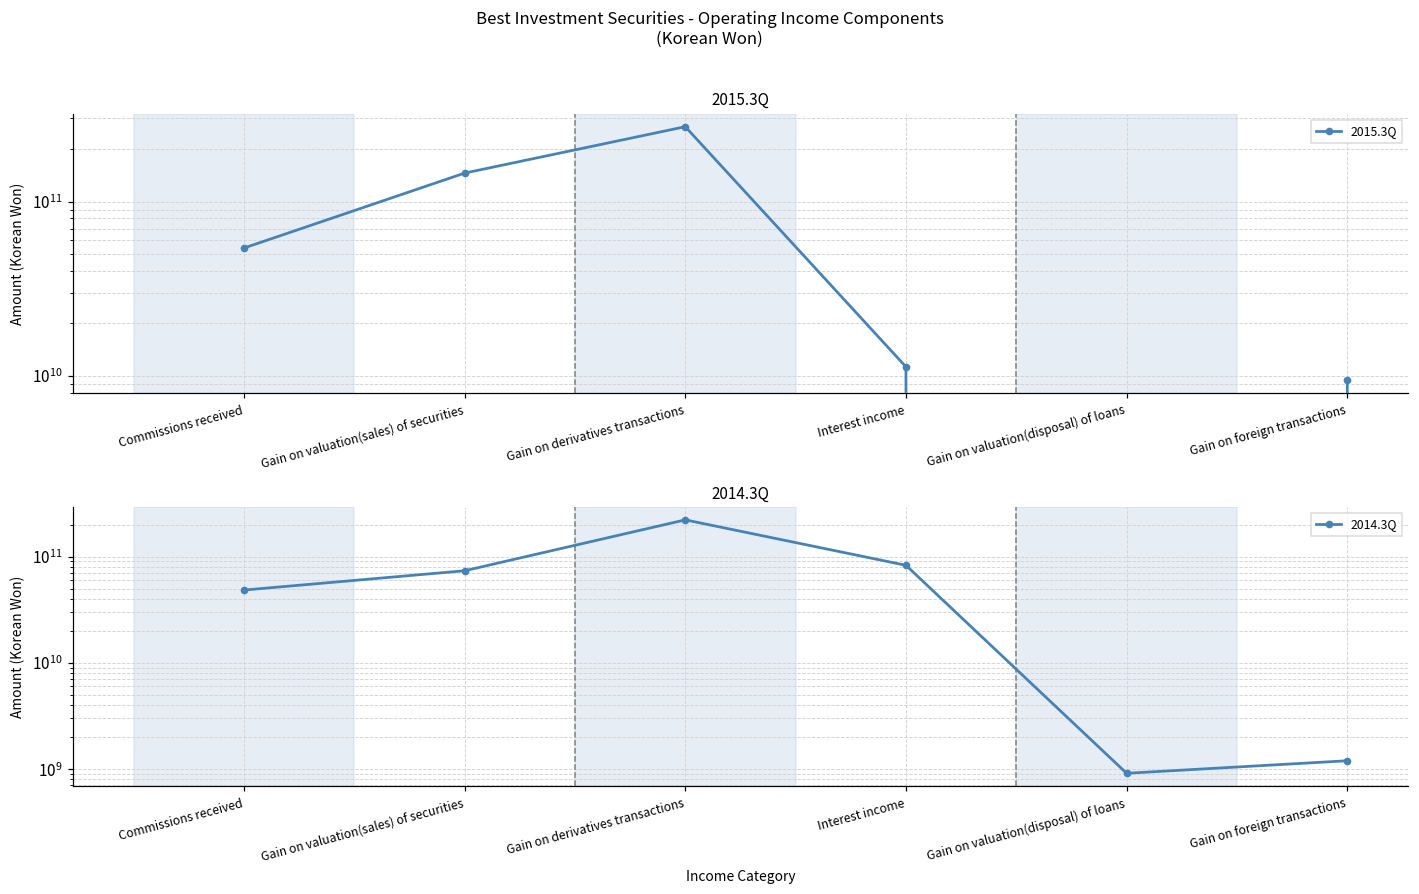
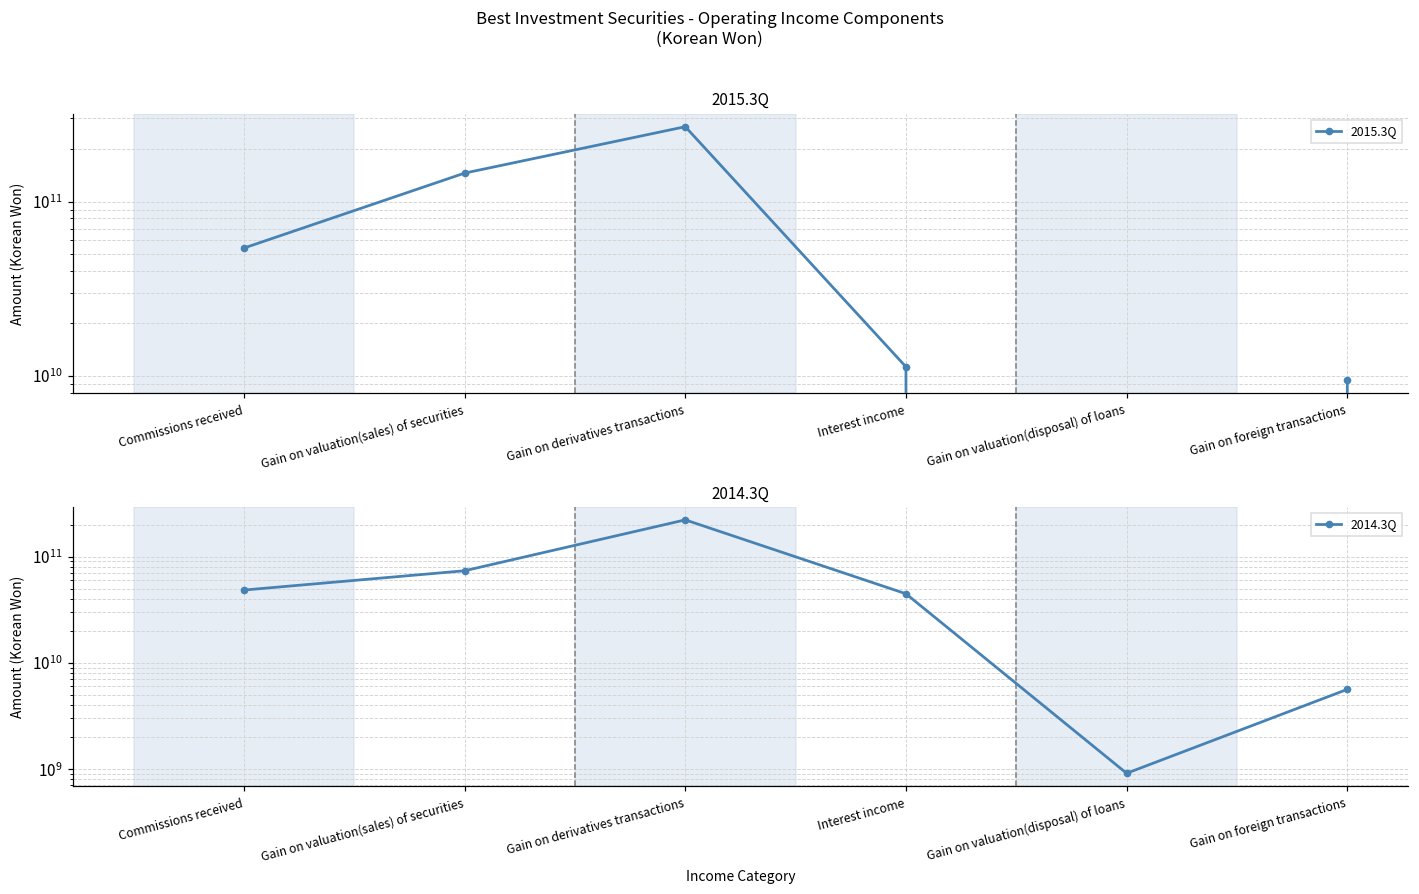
  {
    "2015.3Q": {
      "Commissions received": 54000000000,
      "Gain on valuation(sales) of securities": 150000000000,
      "Gain on derivatives transactions": 270000000000,
      "Interest income": 11000000000,
      "Gain on foreign transactions": 9000000000
    },
    "2014.3Q": {
      "Commissions received": 50000000000,
      "Gain on valuation(sales) of securities": 70000000000,
      "Gain on derivatives transactions": 220000000000,
-     "Interest income": 80000000000,
+     "Interest income": 40000000000,
      "Gain on valuation(disposal) of loans": 900000000,
-     "Gain on foreign transactions": 1200000000
+     "Gain on foreign transactions": 6000000000
    }
  }
